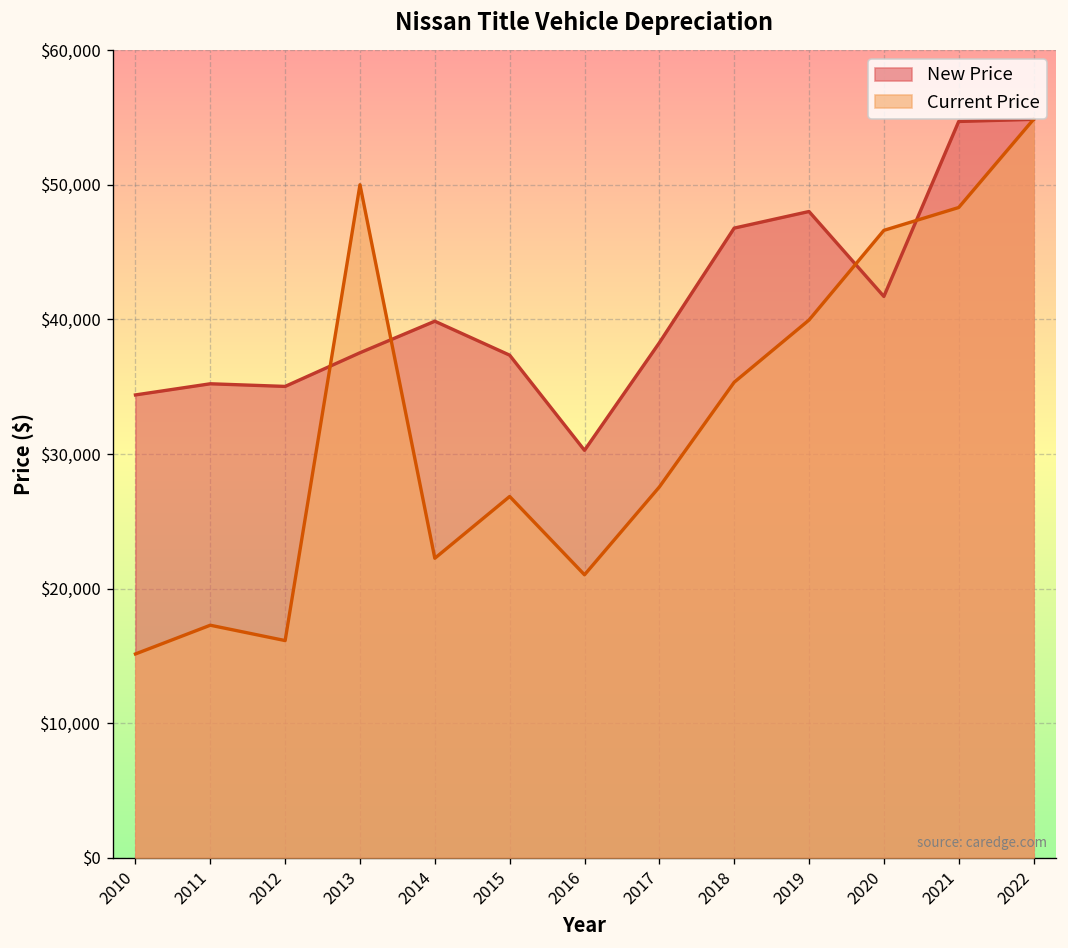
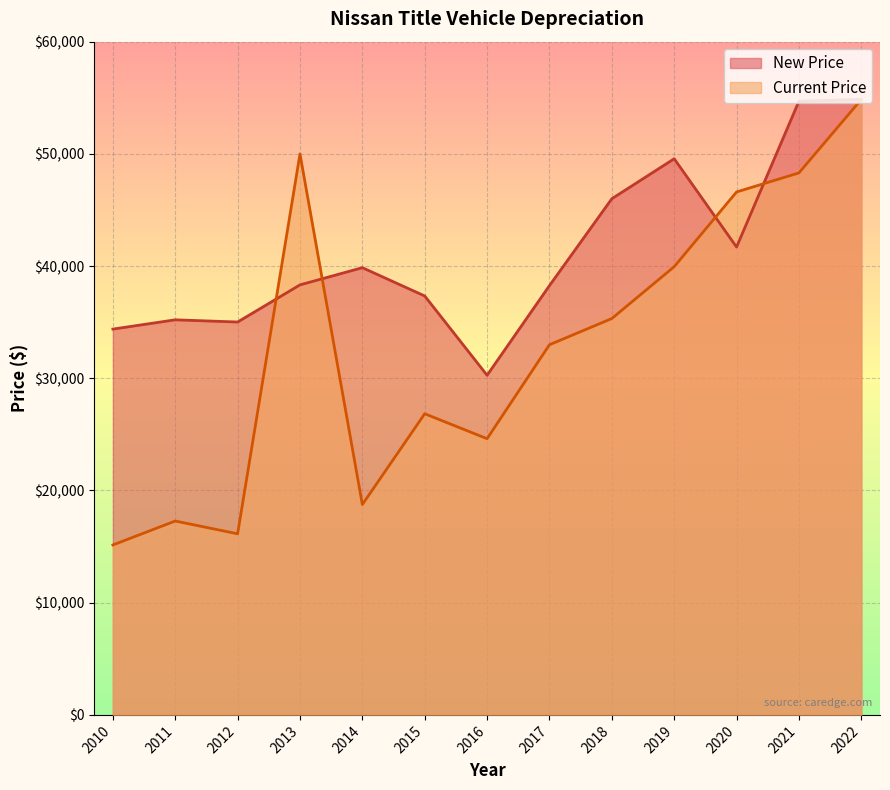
  {
    "New Price": {
      "2010": "$34,400",
      "2011": "$35,200",
      "2012": "$35,000",
-     "2013": "$37,500",
+     "2013": "$38,300",
      "2014": "$39,900",
      "2015": "$37,300",
      "2016": "$30,300",
      "2017": "$38,300",
-     "2018": "$46,800",
-     "2019": "$48,000",
+     "2018": "$46,000",
+     "2019": "$49,600",
      "2020": "$41,700"
    },
    "Current Price": {
      "2010": "$15,100",
      "2011": "$17,300",
      "2012": "$16,100",
      "2013": "$50,000",
-     "2014": "$22,300",
+     "2014": "$18,700",
      "2015": "$26,800",
-     "2016": "$21,000",
-     "2017": "$27,500",
+     "2016": "$24,600",
+     "2017": "$33,000",
      "2018": "$35,300",
      "2019": "$39,900",
      "2020": "$46,600",
      "2021": "$48,300"
    }
  }
